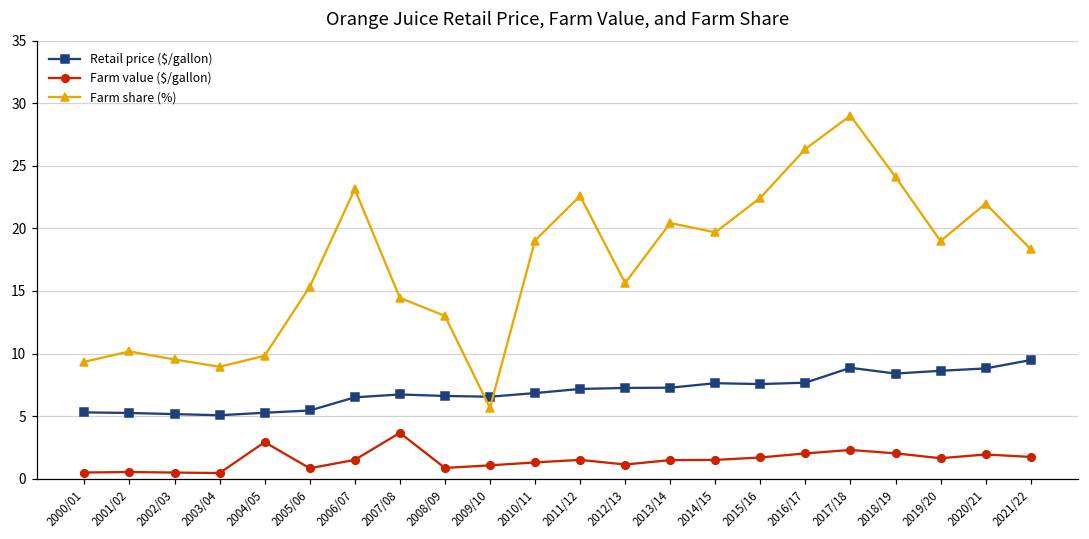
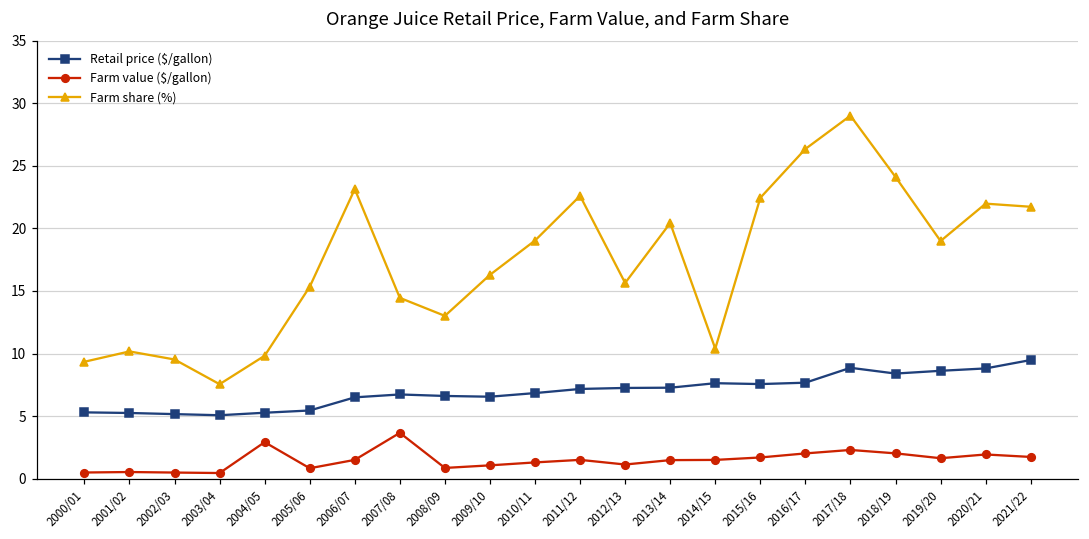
  {
    "Retail price ($/gallon)": {
      "2000/01": 5.3,
      "2001/02": 5.3,
      "2002/03": 5.2,
      "2003/04": 5.1,
      "2004/05": 5.3,
      "2005/06": 5.5,
      "2006/07": 6.5,
      "2007/08": 6.7,
      "2008/09": 6.6,
      "2009/10": 6.6,
      "2010/11": 6.8,
      "2011/12": 7.2,
      "2012/13": 7.3,
      "2013/14": 7.3,
      "2014/15": 7.6,
      "2015/16": 7.6,
      "2016/17": 7.7,
      "2017/18": 8.9,
      "2018/19": 8.4,
      "2019/20": 8.6,
      "2020/21": 8.8,
      "2021/22": 9.5
    },
    "Farm value ($/gallon)": {
      "2000/01": 0.5,
      "2001/02": 0.5,
      "2002/03": 0.5,
      "2003/04": 0.5,
      "2004/05": 2.9,
      "2005/06": 0.8,
      "2006/07": 1.5,
      "2007/08": 3.7,
      "2008/09": 0.9,
      "2009/10": 1.1,
      "2010/11": 1.3,
      "2011/12": 1.5,
      "2012/13": 1.1,
      "2013/14": 1.5,
      "2014/15": 1.5,
      "2015/16": 1.7,
      "2016/17": 2.0,
      "2017/18": 2.3,
      "2018/19": 2.0,
      "2019/20": 1.6,
      "2020/21": 1.9,
      "2021/22": 1.7
    },
    "Farm share (%)": {
      "2000/01": 9.3,
      "2001/02": 10.2,
      "2002/03": 9.5,
-     "2003/04": 8.9,
+     "2003/04": 7.6,
      "2004/05": 9.8,
      "2005/06": 15.3,
      "2006/07": 23.1,
      "2007/08": 14.4,
      "2008/09": 13.0,
-     "2009/10": 5.7,
+     "2009/10": 16.3,
      "2010/11": 19.0,
      "2011/12": 22.6,
      "2012/13": 15.6,
      "2013/14": 20.4,
-     "2014/15": 19.7,
+     "2014/15": 10.4,
      "2015/16": 22.4,
      "2016/17": 26.3,
      "2017/18": 29.0,
      "2018/19": 24.1,
      "2019/20": 19.0,
      "2020/21": 22.0,
-     "2021/22": 18.3
+     "2021/22": 21.7
    }
  }
